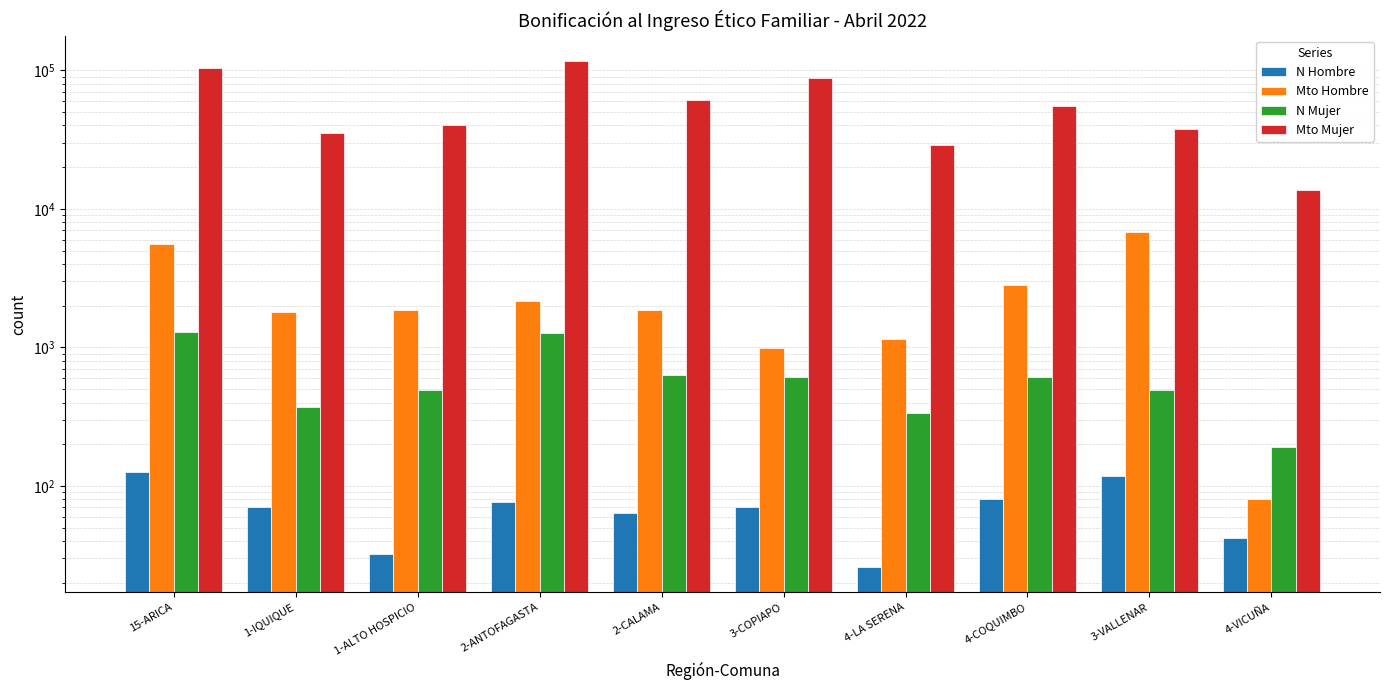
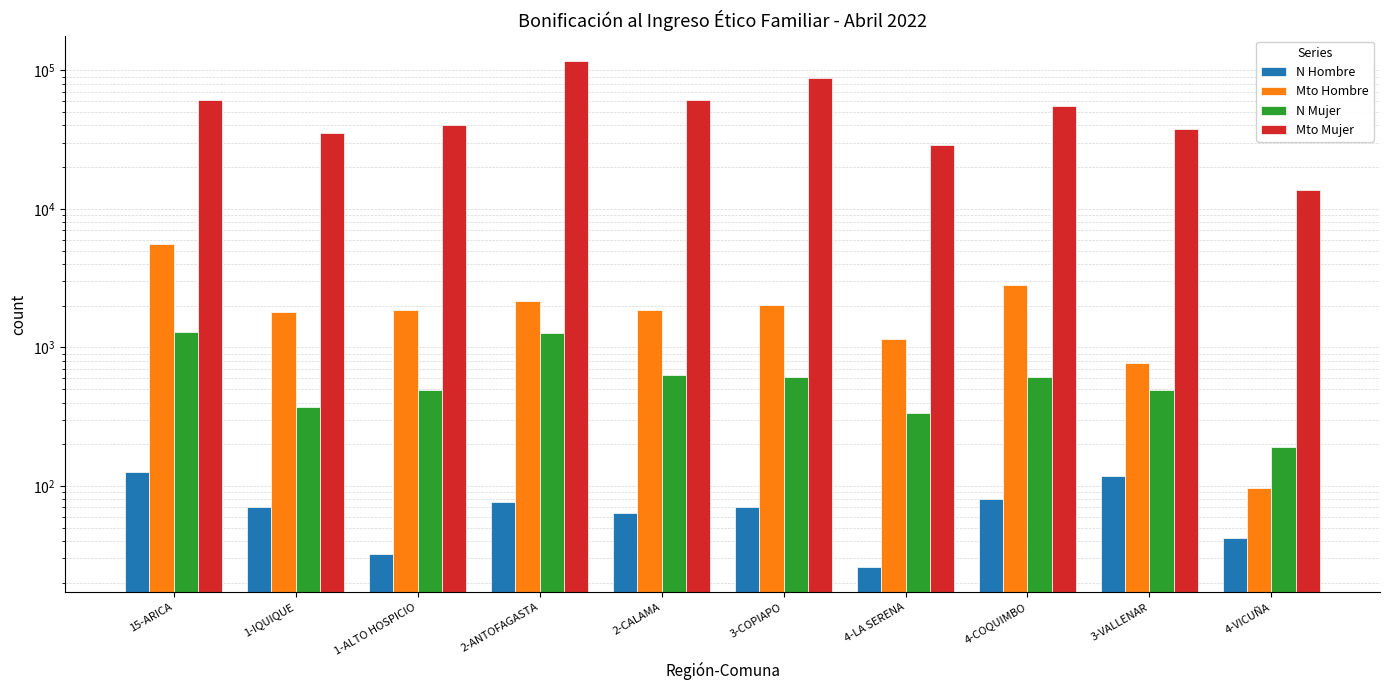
  {
    "N Hombre": {
      "15-ARICA": 130,
      "1-IQUIQUE": 70,
      "1-ALTO HOSPICIO": 32,
      "2-ANTOFAGASTA": 80,
      "2-CALAMA": 60,
      "3-COPIAPO": 70,
      "4-LA SERENA": 26,
      "4-COQUIMBO": 80,
      "3-VALLENAR": 120,
      "4-VICUÑA": 42
    },
    "Mto Hombre": {
      "15-ARICA": 5600,
      "1-IQUIQUE": 1800,
      "1-ALTO HOSPICIO": 1900,
      "2-ANTOFAGASTA": 2200,
      "2-CALAMA": 1900,
-     "3-COPIAPO": 1000,
+     "3-COPIAPO": 2000,
      "4-LA SERENA": 1200,
      "4-COQUIMBO": 2800,
-     "3-VALLENAR": 7000,
-     "4-VICUÑA": 80
+     "3-VALLENAR": 800,
+     "4-VICUÑA": 100
    },
    "N Mujer": {
      "15-ARICA": 1300,
      "1-IQUIQUE": 370,
      "1-ALTO HOSPICIO": 490,
      "2-ANTOFAGASTA": 1300,
      "2-CALAMA": 600,
      "3-COPIAPO": 600,
      "4-LA SERENA": 340,
      "4-COQUIMBO": 600,
      "3-VALLENAR": 500,
      "4-VICUÑA": 190
    },
    "Mto Mujer": {
-     "15-ARICA": 100000,
+     "15-ARICA": 60000,
      "1-IQUIQUE": 35000,
      "1-ALTO HOSPICIO": 41000,
      "2-ANTOFAGASTA": 120000,
      "2-CALAMA": 60000,
      "3-COPIAPO": 90000,
      "4-LA SERENA": 29000,
      "4-COQUIMBO": 55000,
      "3-VALLENAR": 38000,
      "4-VICUÑA": 14000
    }
  }
